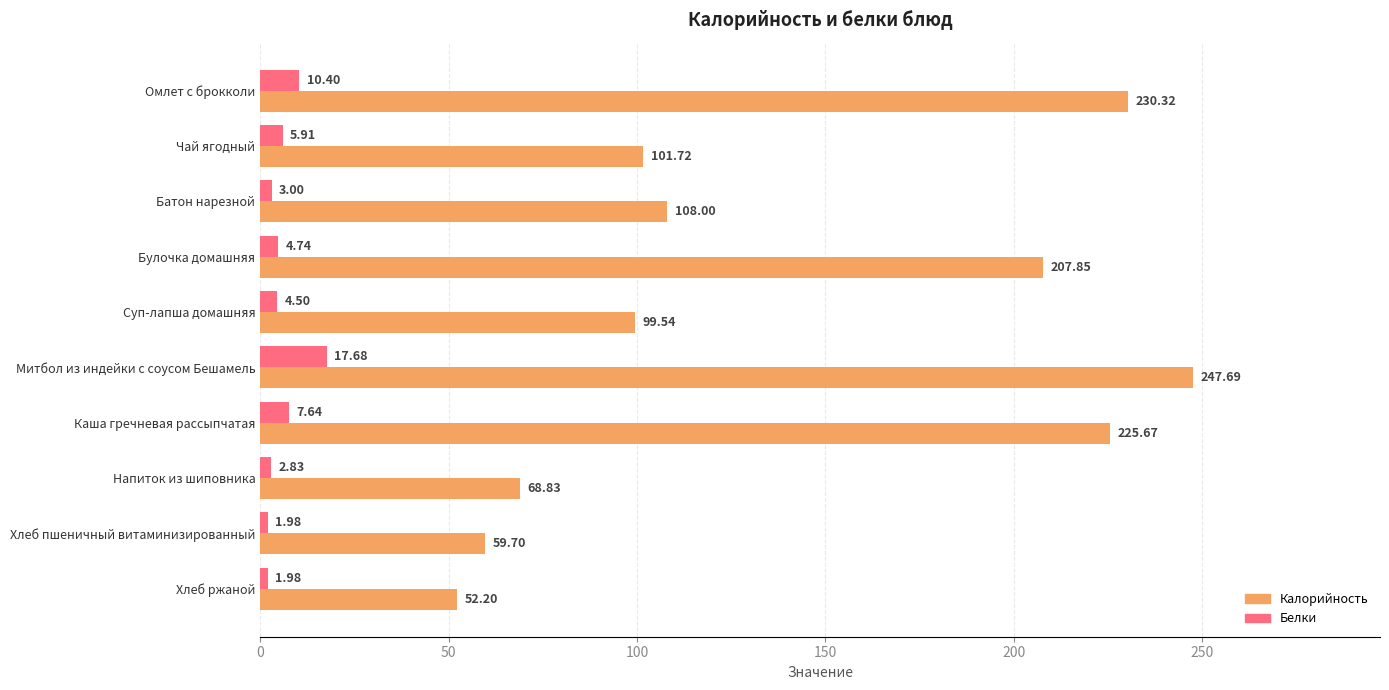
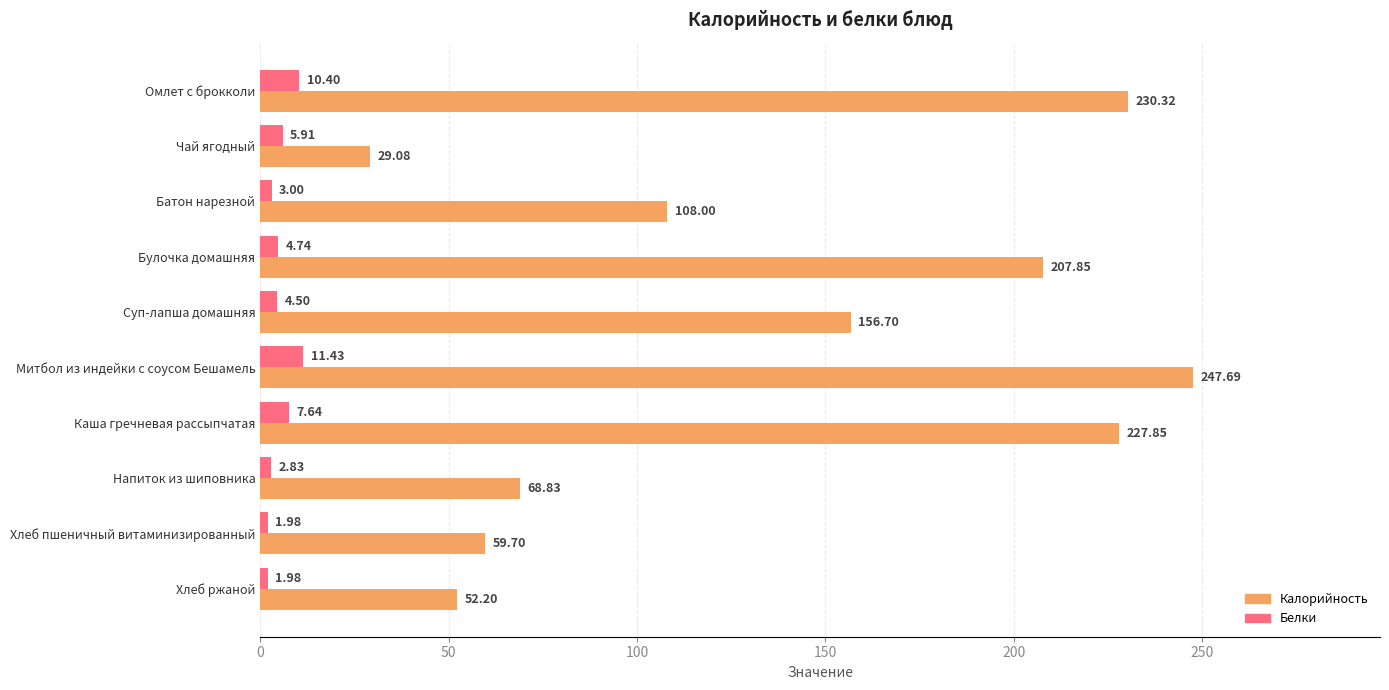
  {
    "Калорийность": {
      "Омлет с брокколи": 230.32,
-     "Чай ягодный": 101.72,
+     "Чай ягодный": 29.08,
      "Батон нарезной": 108.00,
      "Булочка домашняя": 207.85,
-     "Суп-лапша домашняя": 99.54,
+     "Суп-лапша домашняя": 156.70,
      "Митбол из индейки с соусом Бешамель": 247.69,
-     "Каша гречневая рассыпчатая": 225.67,
+     "Каша гречневая рассыпчатая": 227.85,
      "Напиток из шиповника": 68.83,
      "Хлеб пшеничный витаминизированный": 59.70,
      "Хлеб ржаной": 52.20
    },
    "Белки": {
      "Омлет с брокколи": 10.40,
      "Чай ягодный": 5.91,
      "Батон нарезной": 3.00,
      "Булочка домашняя": 4.74,
      "Суп-лапша домашняя": 4.50,
-     "Митбол из индейки с соусом Бешамель": 17.68,
+     "Митбол из индейки с соусом Бешамель": 11.43,
      "Каша гречневая рассыпчатая": 7.64,
      "Напиток из шиповника": 2.83,
      "Хлеб пшеничный витаминизированный": 1.98,
      "Хлеб ржаной": 1.98
    }
  }
